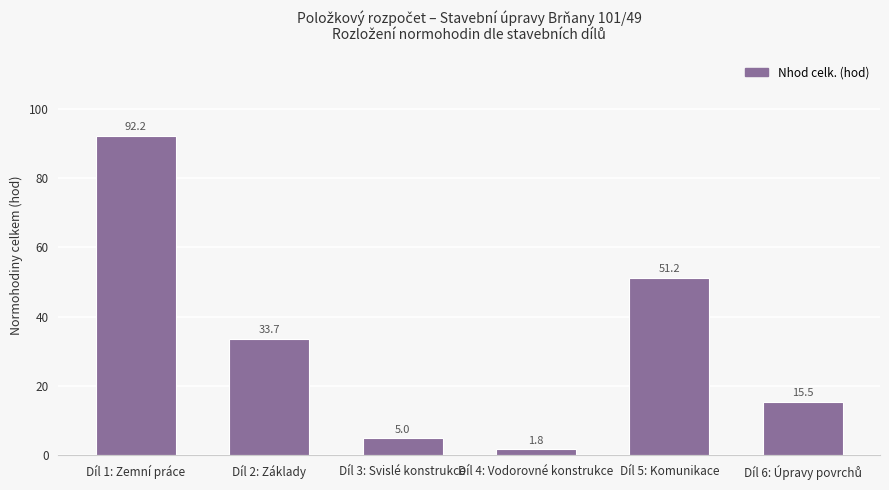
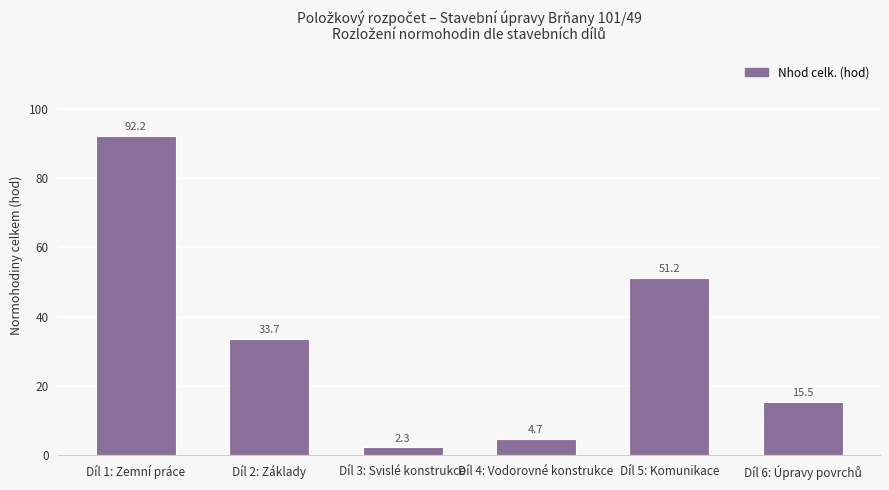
  {
    "Díl 1: Zemní práce": 92.2,
    "Díl 2: Základy": 33.7,
-   "Díl 3: Svislé konstrukce": 5.0,
-   "Díl 4: Vodorovné konstrukce": 1.8,
+   "Díl 3: Svislé konstrukce": 2.3,
+   "Díl 4: Vodorovné konstrukce": 4.7,
    "Díl 5: Komunikace": 51.2,
    "Díl 6: Úpravy povrchů": 15.5
  }
